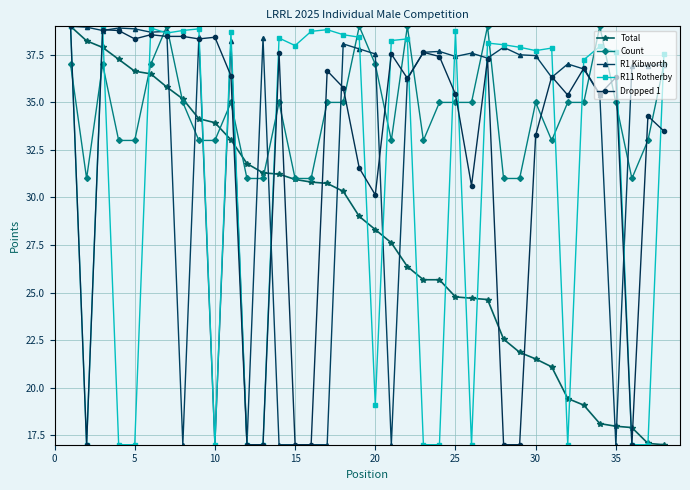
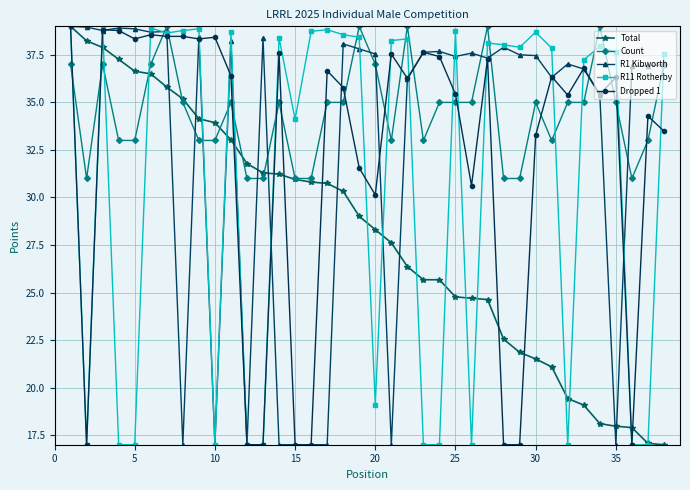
  {
    "R11 Rotherby": {
      "5": 17.0,
-     "15": 38.0,
+     "15": 34.1,
      "20": 19.1,
      "25": 38.7,
-     "30": 37.7
+     "30": 38.7
    }
  }
